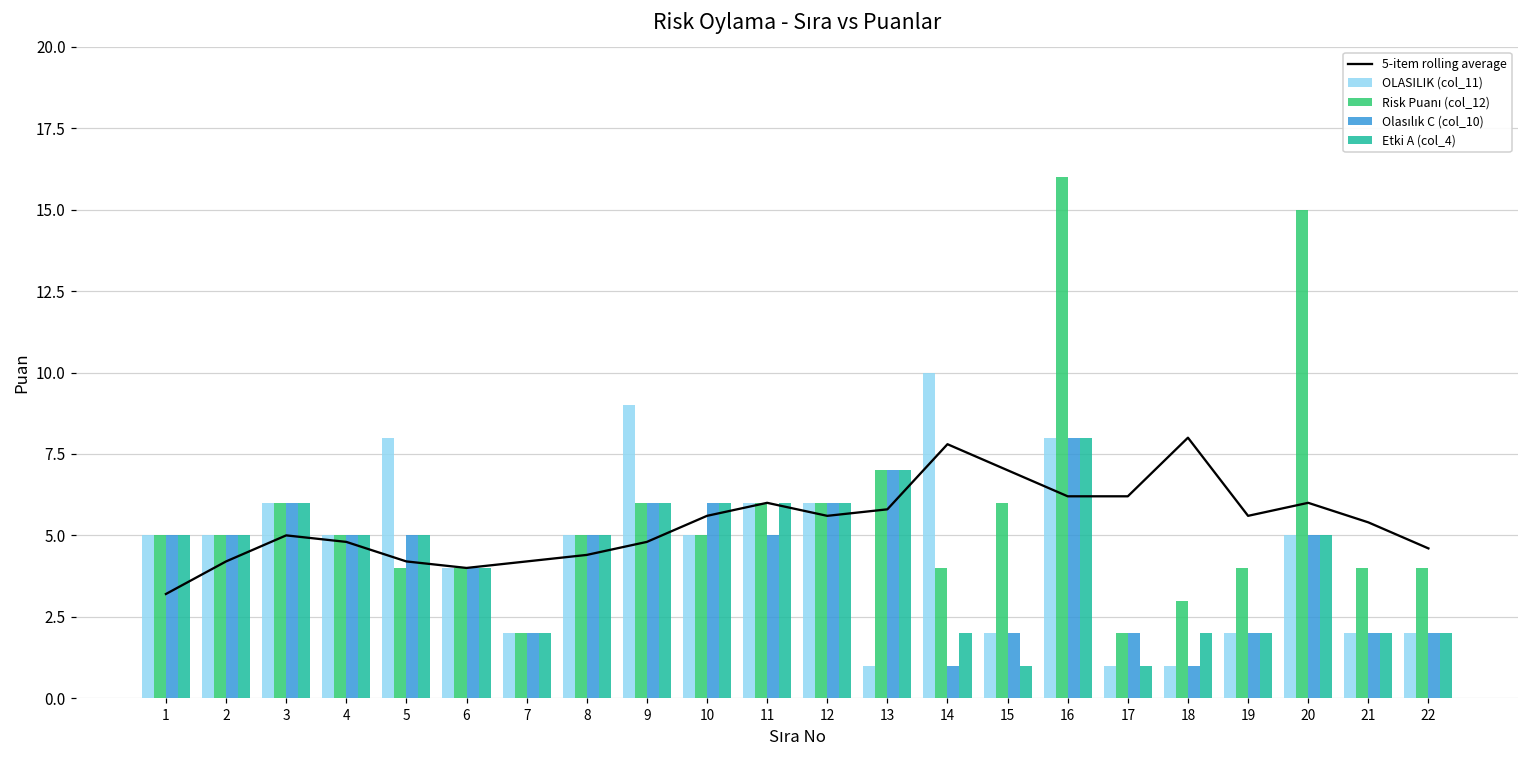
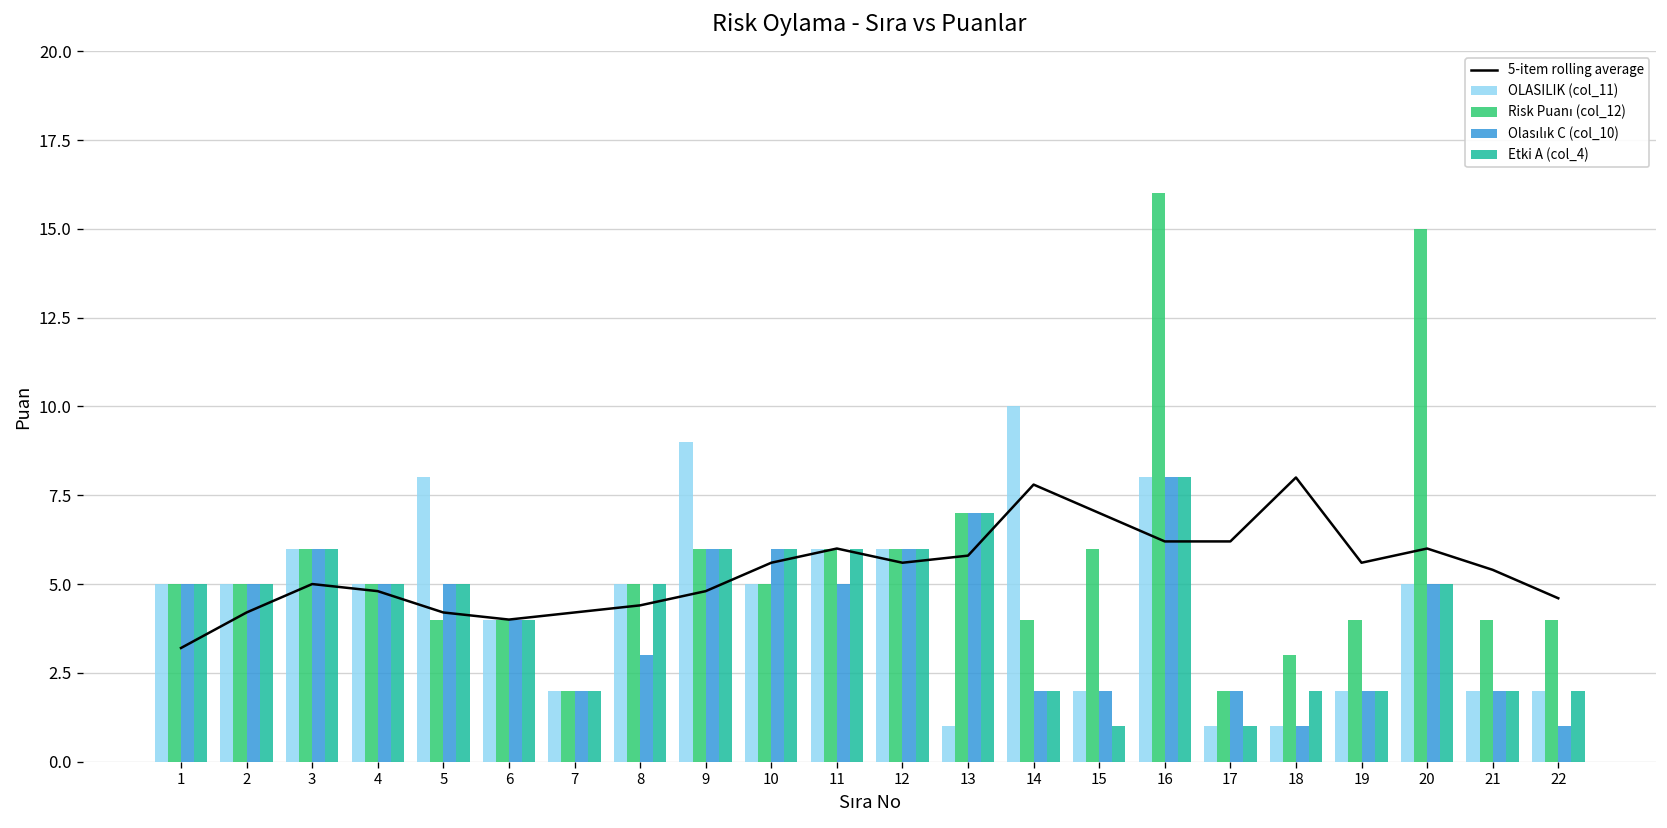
  {
    "OLASILIK (col_11)": {
      "1": 5,
      "2": 5,
      "3": 6,
      "4": 5,
      "5": 8,
      "6": 4,
      "7": 2,
      "8": 5,
      "9": 9,
      "10": 5,
      "11": 6,
      "12": 6,
      "13": 1,
      "14": 10,
      "15": 2,
      "16": 8,
      "17": 1,
      "18": 1,
      "19": 2,
      "20": 5,
      "21": 2,
      "22": 2
    },
    "5-item rolling average": {
      "1": 3.2,
      "2": 4.2,
      "3": 5,
      "4": 4.8,
      "5": 4.2,
      "6": 4,
      "7": 4.2,
      "8": 4.4,
      "9": 4.8,
      "10": 5.6,
      "11": 6,
      "12": 5.6,
      "13": 5.8,
      "14": 7.8,
      "15": 7,
      "16": 6.2,
      "17": 6.2,
      "18": 8,
      "19": 5.6,
      "20": 6,
      "21": 5.4,
      "22": 4.6
    },
    "Olasılık C (col_10)": {
      "1": 5,
      "2": 5,
      "3": 6,
      "4": 5,
      "5": 5,
      "6": 4,
      "7": 2,
-     "8": 5,
+     "8": 3,
      "9": 6,
      "10": 6,
      "11": 5,
      "12": 6,
      "13": 7,
-     "14": 1,
+     "14": 2,
      "15": 2,
      "16": 8,
      "17": 2,
      "18": 1,
      "19": 2,
      "20": 5,
      "21": 2,
-     "22": 2
+     "22": 1
    }
  }
